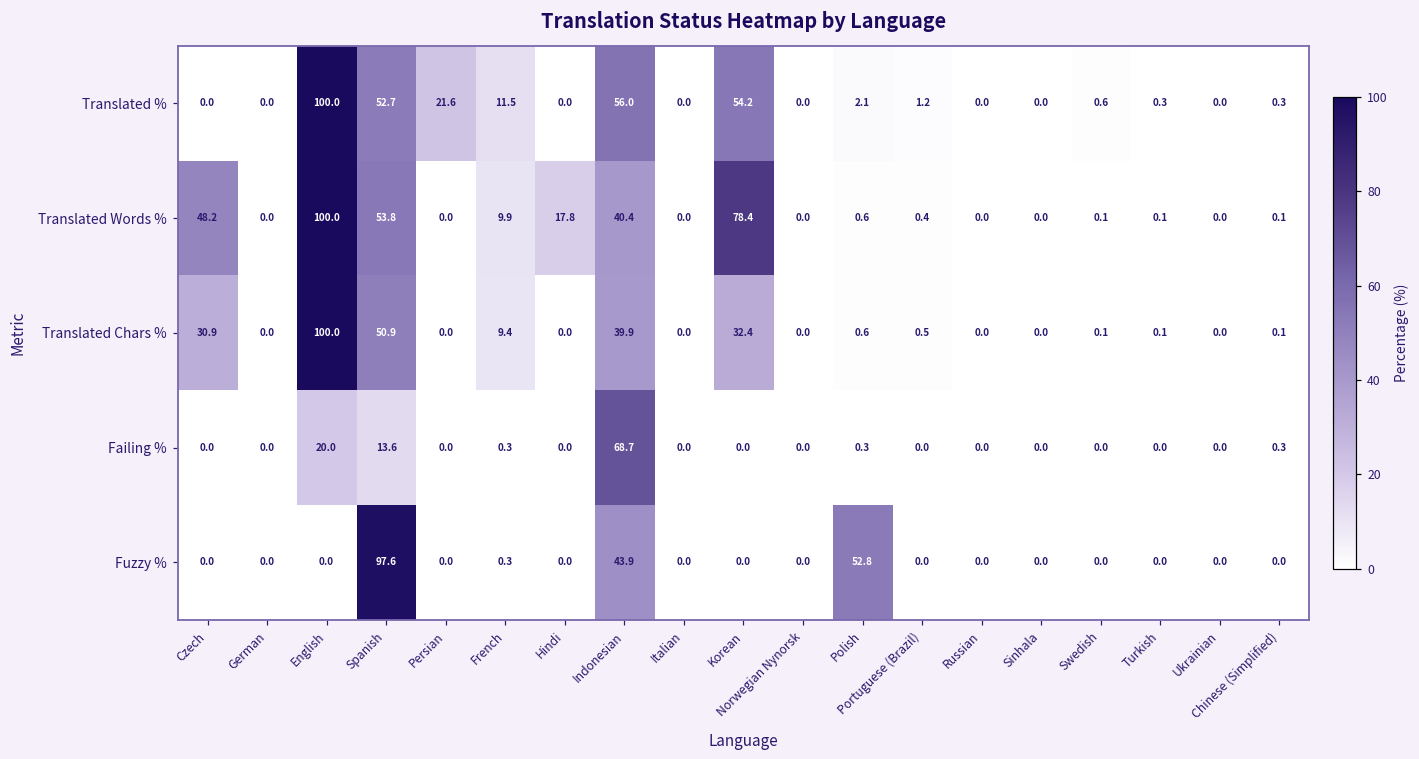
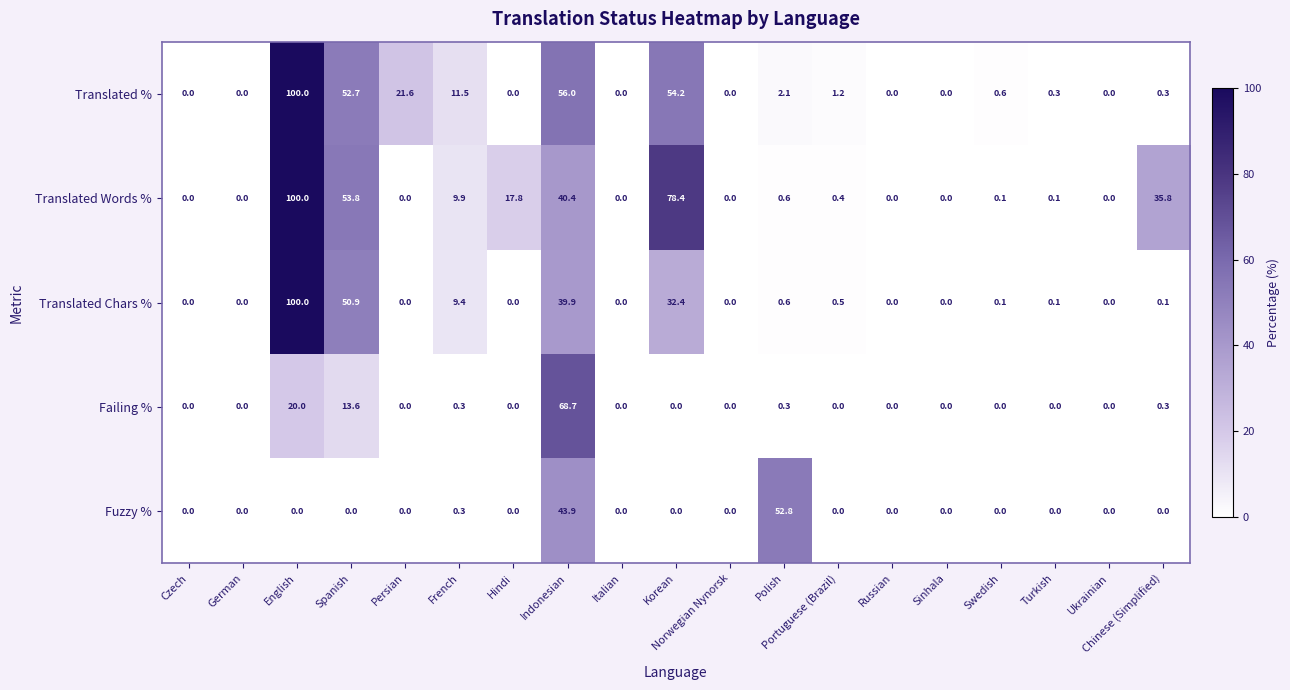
  {
    "Translated %": {
      "Czech": 0.0,
      "German": 0.0,
      "English": 100.0,
      "Spanish": 52.7,
      "Persian": 21.6,
      "French": 11.5,
      "Hindi": 0.0,
      "Indonesian": 56.0,
      "Italian": 0.0,
      "Korean": 54.2,
      "Norwegian Nynorsk": 0.0,
      "Polish": 2.1,
      "Portuguese (Brazil)": 1.2,
      "Russian": 0.0,
      "Sinhala": 0.0,
      "Swedish": 0.6,
      "Turkish": 0.3,
      "Ukrainian": 0.0,
      "Chinese (Simplified)": 0.3
    },
    "Translated Words %": {
-     "Czech": 48.2,
+     "Czech": 0.0,
      "German": 0.0,
      "English": 100.0,
      "Spanish": 53.8,
      "Persian": 0.0,
      "French": 9.9,
      "Hindi": 17.8,
      "Indonesian": 40.4,
      "Italian": 0.0,
      "Korean": 78.4,
      "Norwegian Nynorsk": 0.0,
      "Polish": 0.6,
      "Portuguese (Brazil)": 0.4,
      "Russian": 0.0,
      "Sinhala": 0.0,
      "Swedish": 0.1,
      "Turkish": 0.1,
      "Ukrainian": 0.0,
-     "Chinese (Simplified)": 0.1
+     "Chinese (Simplified)": 35.8
    },
    "Translated Chars %": {
-     "Czech": 30.9,
+     "Czech": 0.0,
      "German": 0.0,
      "English": 100.0,
      "Spanish": 50.9,
      "Persian": 0.0,
      "French": 9.4,
      "Hindi": 0.0,
      "Indonesian": 39.9,
      "Italian": 0.0,
      "Korean": 32.4,
      "Norwegian Nynorsk": 0.0,
      "Polish": 0.6,
      "Portuguese (Brazil)": 0.5,
      "Russian": 0.0,
      "Sinhala": 0.0,
      "Swedish": 0.1,
      "Turkish": 0.1,
      "Ukrainian": 0.0,
      "Chinese (Simplified)": 0.1
    },
    "Failing %": {
      "Czech": 0.0,
      "German": 0.0,
      "English": 20.0,
      "Spanish": 13.6,
      "Persian": 0.0,
      "French": 0.3,
      "Hindi": 0.0,
      "Indonesian": 68.7,
      "Italian": 0.0,
      "Korean": 0.0,
      "Norwegian Nynorsk": 0.0,
      "Polish": 0.3,
      "Portuguese (Brazil)": 0.0,
      "Russian": 0.0,
      "Sinhala": 0.0,
      "Swedish": 0.0,
      "Turkish": 0.0,
      "Ukrainian": 0.0,
      "Chinese (Simplified)": 0.3
    },
    "Fuzzy %": {
      "Czech": 0.0,
      "German": 0.0,
      "English": 0.0,
-     "Spanish": 97.6,
+     "Spanish": 0.0,
      "Persian": 0.0,
      "French": 0.3,
      "Hindi": 0.0,
      "Indonesian": 43.9,
      "Italian": 0.0,
      "Korean": 0.0,
      "Norwegian Nynorsk": 0.0,
      "Polish": 52.8,
      "Portuguese (Brazil)": 0.0,
      "Russian": 0.0,
      "Sinhala": 0.0,
      "Swedish": 0.0,
      "Turkish": 0.0,
      "Ukrainian": 0.0,
      "Chinese (Simplified)": 0.0
    }
  }
